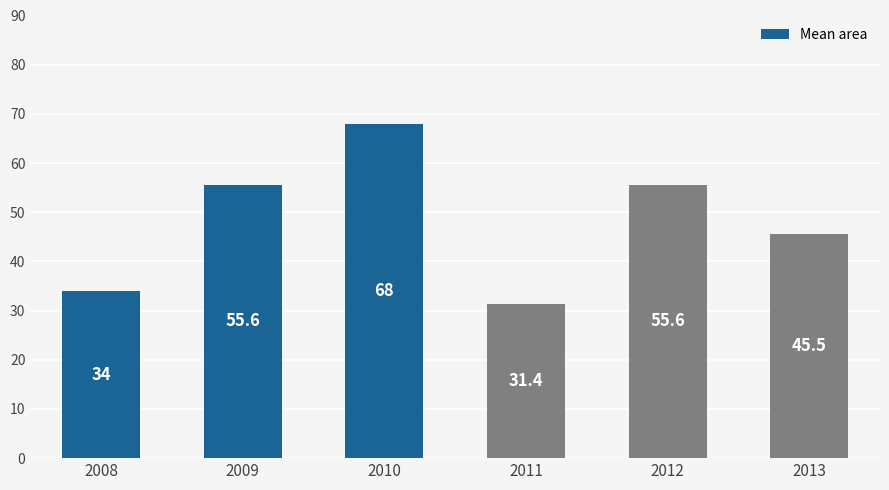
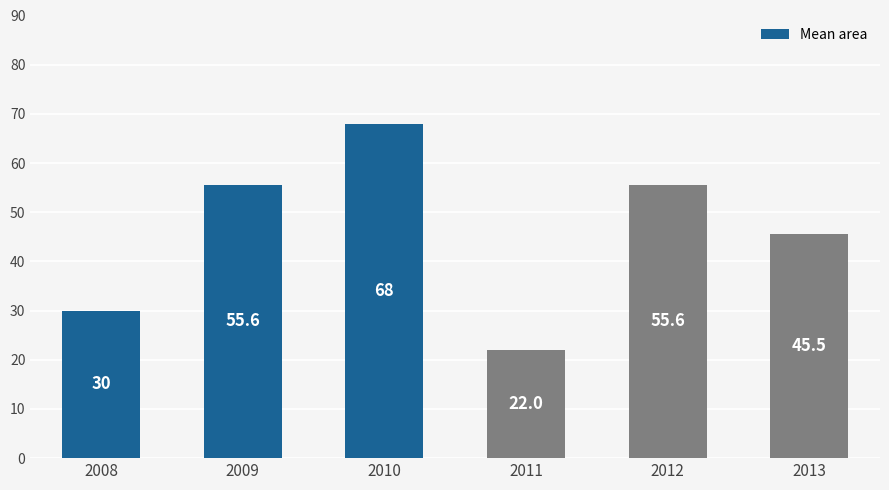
  {
-   "2008": 34,
+   "2008": 30,
    "2009": 55.6,
    "2010": 68,
-   "2011": 31.4,
+   "2011": 22.0,
    "2012": 55.6,
    "2013": 45.5
  }
